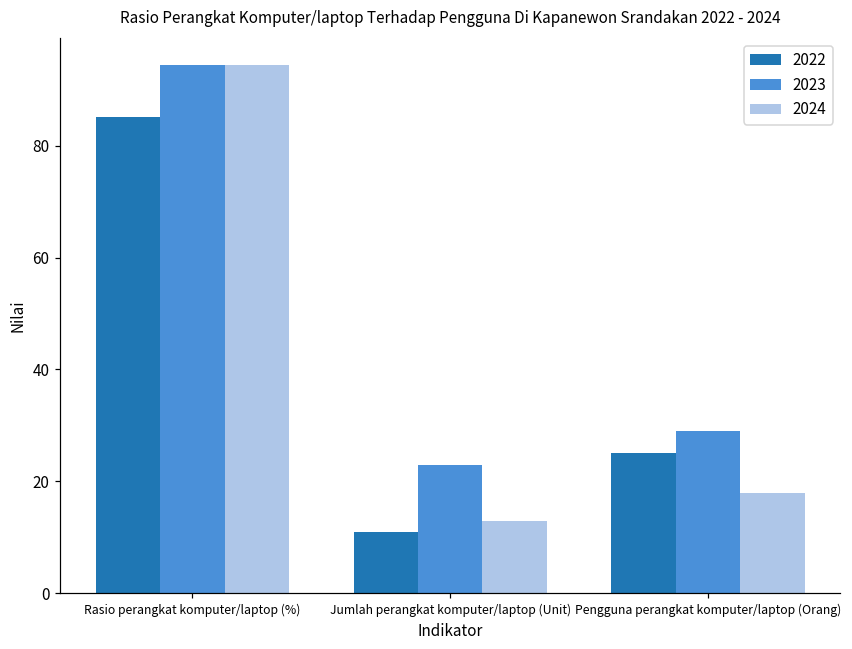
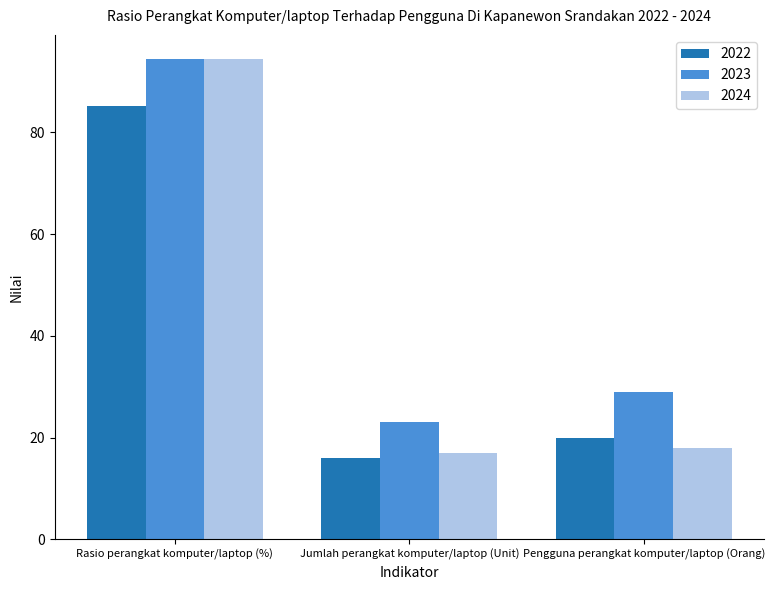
  {
    "2022": {
      "Rasio perangkat komputer/laptop (%)": 85,
-     "Jumlah perangkat komputer/laptop (Unit)": 11,
-     "Pengguna perangkat komputer/laptop (Orang)": 25
+     "Jumlah perangkat komputer/laptop (Unit)": 16,
+     "Pengguna perangkat komputer/laptop (Orang)": 20
    },
    "2023": {
      "Rasio perangkat komputer/laptop (%)": 94,
      "Jumlah perangkat komputer/laptop (Unit)": 23,
      "Pengguna perangkat komputer/laptop (Orang)": 29
    },
    "2024": {
      "Rasio perangkat komputer/laptop (%)": 94,
-     "Jumlah perangkat komputer/laptop (Unit)": 13,
+     "Jumlah perangkat komputer/laptop (Unit)": 17,
      "Pengguna perangkat komputer/laptop (Orang)": 18
    }
  }
